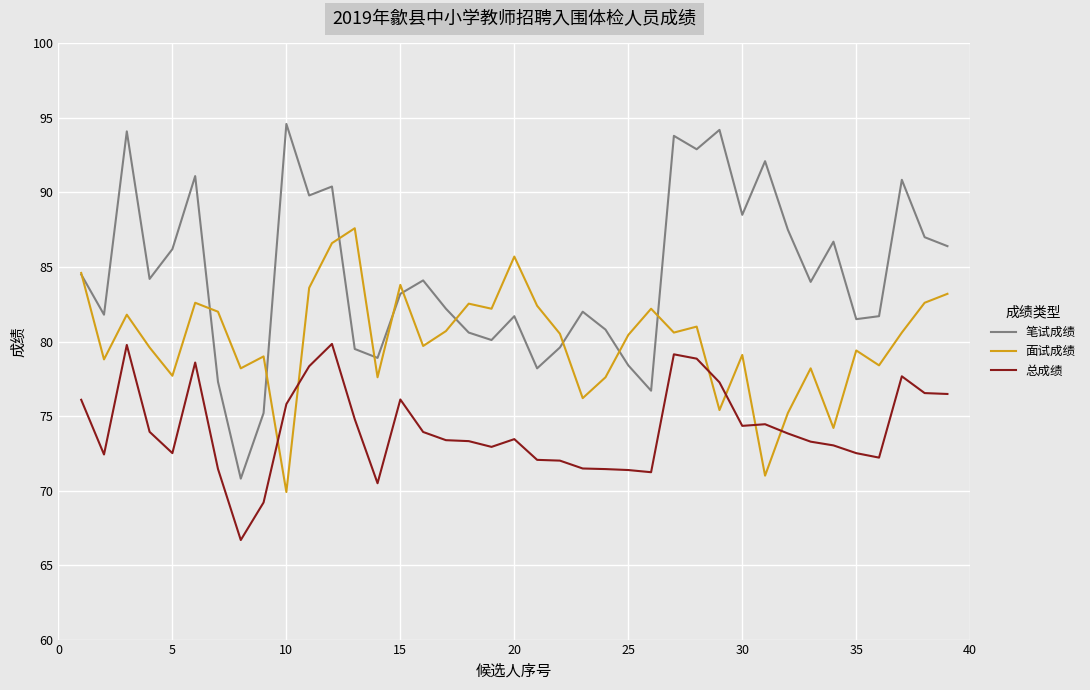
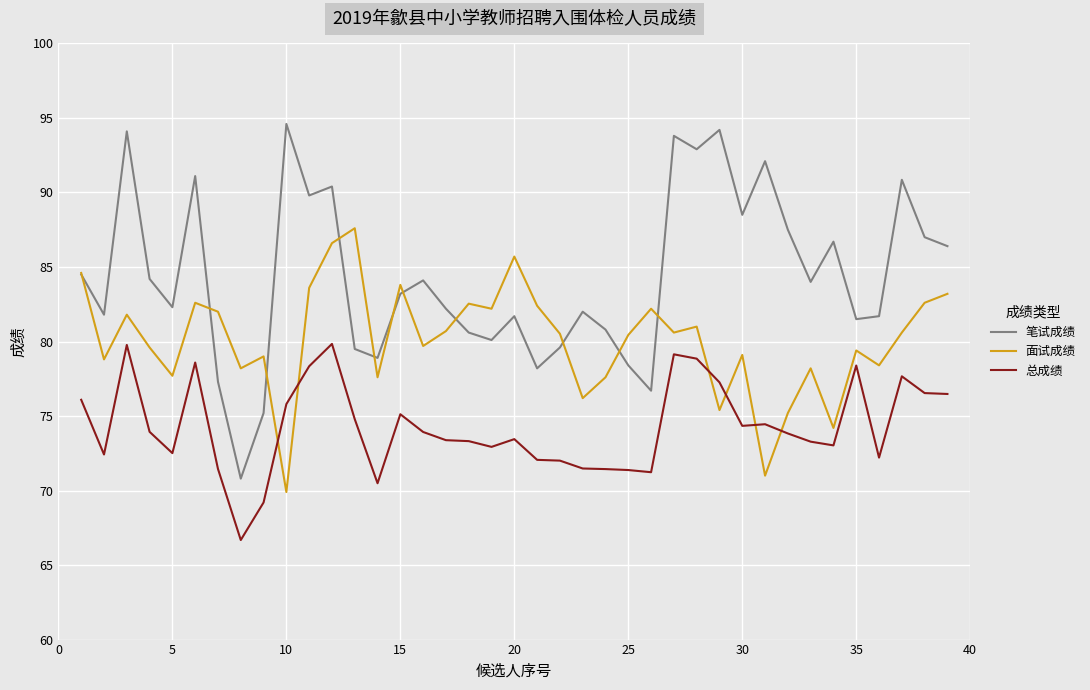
  {
    "笔试成绩": {
-     "5": 86.2,
+     "5": 82.3,
      "10": 94.6,
      "15": 83.2,
      "20": 81.7,
      "25": 78.4,
      "30": 88.5,
      "35": 81.5
    },
    "面试成绩": {
      "5": 77.7,
      "10": 69.9,
      "15": 83.8,
      "20": 85.7,
      "25": 80.4,
      "30": 79.1,
      "35": 79.4
    },
    "总成绩": {
      "5": 72.5,
      "10": 75.8,
-     "15": 76.1,
+     "15": 75.1,
      "20": 73.5,
      "25": 71.4,
      "30": 74.3,
-     "35": 72.5
+     "35": 78.4
    }
  }
